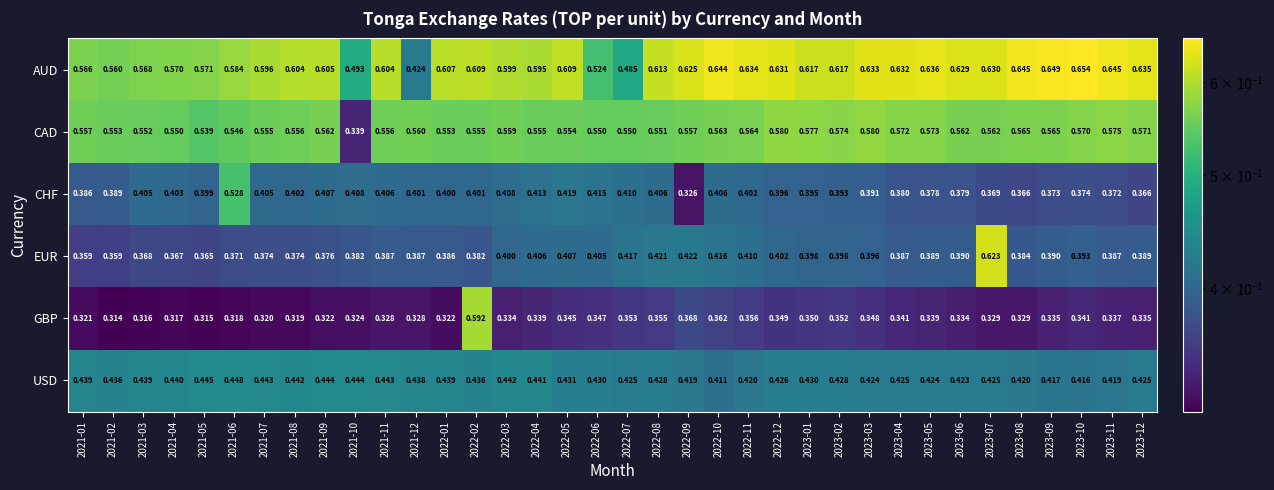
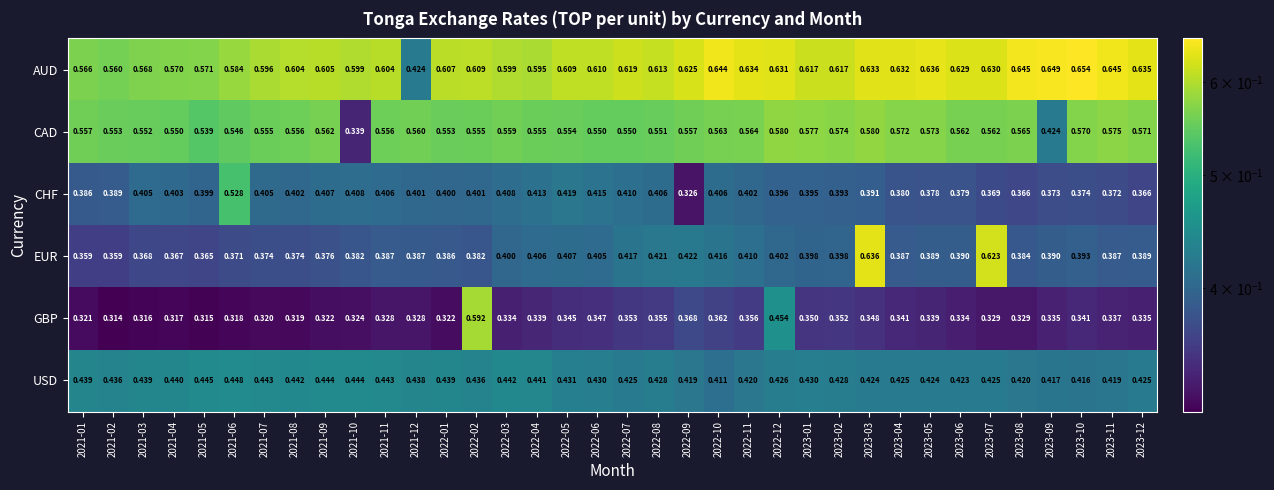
  {
    "AUD": {
      "2021-01": 0.566,
      "2021-02": 0.560,
      "2021-03": 0.568,
      "2021-04": 0.570,
      "2021-05": 0.571,
      "2021-06": 0.584,
      "2021-07": 0.596,
      "2021-08": 0.604,
      "2021-09": 0.605,
-     "2021-10": 0.493,
+     "2021-10": 0.599,
      "2021-11": 0.604,
      "2021-12": 0.424,
      "2022-01": 0.607,
      "2022-02": 0.609,
      "2022-03": 0.599,
      "2022-04": 0.595,
      "2022-05": 0.609,
-     "2022-06": 0.524,
-     "2022-07": 0.485,
+     "2022-06": 0.610,
+     "2022-07": 0.619,
      "2022-08": 0.613,
      "2022-09": 0.625,
      "2022-10": 0.644,
      "2022-11": 0.634,
      "2022-12": 0.631,
      "2023-01": 0.617,
      "2023-02": 0.617,
      "2023-03": 0.633,
      "2023-04": 0.632,
      "2023-05": 0.636,
      "2023-06": 0.629,
      "2023-07": 0.630,
      "2023-08": 0.645,
      "2023-09": 0.649,
      "2023-10": 0.654,
      "2023-11": 0.645,
      "2023-12": 0.635
    },
    "CAD": {
      "2021-01": 0.557,
      "2021-02": 0.553,
      "2021-03": 0.552,
      "2021-04": 0.550,
      "2021-05": 0.539,
      "2021-06": 0.546,
      "2021-07": 0.555,
      "2021-08": 0.556,
      "2021-09": 0.562,
      "2021-10": 0.339,
      "2021-11": 0.556,
      "2021-12": 0.560,
      "2022-01": 0.553,
      "2022-02": 0.555,
      "2022-03": 0.559,
      "2022-04": 0.555,
      "2022-05": 0.554,
      "2022-06": 0.550,
      "2022-07": 0.550,
      "2022-08": 0.551,
      "2022-09": 0.557,
      "2022-10": 0.563,
      "2022-11": 0.564,
      "2022-12": 0.580,
      "2023-01": 0.577,
      "2023-02": 0.574,
      "2023-03": 0.580,
      "2023-04": 0.572,
      "2023-05": 0.573,
      "2023-06": 0.562,
      "2023-07": 0.562,
      "2023-08": 0.565,
-     "2023-09": 0.565,
+     "2023-09": 0.424,
      "2023-10": 0.570,
      "2023-11": 0.575,
      "2023-12": 0.571
    },
    "EUR": {
      "2021-01": 0.359,
      "2021-02": 0.359,
      "2021-03": 0.368,
      "2021-04": 0.367,
      "2021-05": 0.365,
      "2021-06": 0.371,
      "2021-07": 0.374,
      "2021-08": 0.374,
      "2021-09": 0.376,
      "2021-10": 0.382,
      "2021-11": 0.387,
      "2021-12": 0.387,
      "2022-01": 0.386,
      "2022-02": 0.382,
      "2022-03": 0.400,
      "2022-04": 0.406,
      "2022-05": 0.407,
      "2022-06": 0.405,
      "2022-07": 0.417,
      "2022-08": 0.421,
      "2022-09": 0.422,
      "2022-10": 0.416,
      "2022-11": 0.410,
      "2022-12": 0.402,
      "2023-01": 0.398,
      "2023-02": 0.398,
-     "2023-03": 0.396,
+     "2023-03": 0.636,
      "2023-04": 0.387,
      "2023-05": 0.389,
      "2023-06": 0.390,
      "2023-07": 0.623,
      "2023-08": 0.384,
      "2023-09": 0.390,
      "2023-10": 0.393,
      "2023-11": 0.387,
      "2023-12": 0.389
    },
    "GBP": {
      "2021-01": 0.321,
      "2021-02": 0.314,
      "2021-03": 0.316,
      "2021-04": 0.317,
      "2021-05": 0.315,
      "2021-06": 0.318,
      "2021-07": 0.320,
      "2021-08": 0.319,
      "2021-09": 0.322,
      "2021-10": 0.324,
      "2021-11": 0.328,
      "2021-12": 0.328,
      "2022-01": 0.322,
      "2022-02": 0.592,
      "2022-03": 0.334,
      "2022-04": 0.339,
      "2022-05": 0.345,
      "2022-06": 0.347,
      "2022-07": 0.353,
      "2022-08": 0.355,
      "2022-09": 0.368,
      "2022-10": 0.362,
      "2022-11": 0.356,
-     "2022-12": 0.349,
+     "2022-12": 0.454,
      "2023-01": 0.350,
      "2023-02": 0.352,
      "2023-03": 0.348,
      "2023-04": 0.341,
      "2023-05": 0.339,
      "2023-06": 0.334,
      "2023-07": 0.329,
      "2023-08": 0.329,
      "2023-09": 0.335,
      "2023-10": 0.341,
      "2023-11": 0.337,
      "2023-12": 0.335
    }
  }
